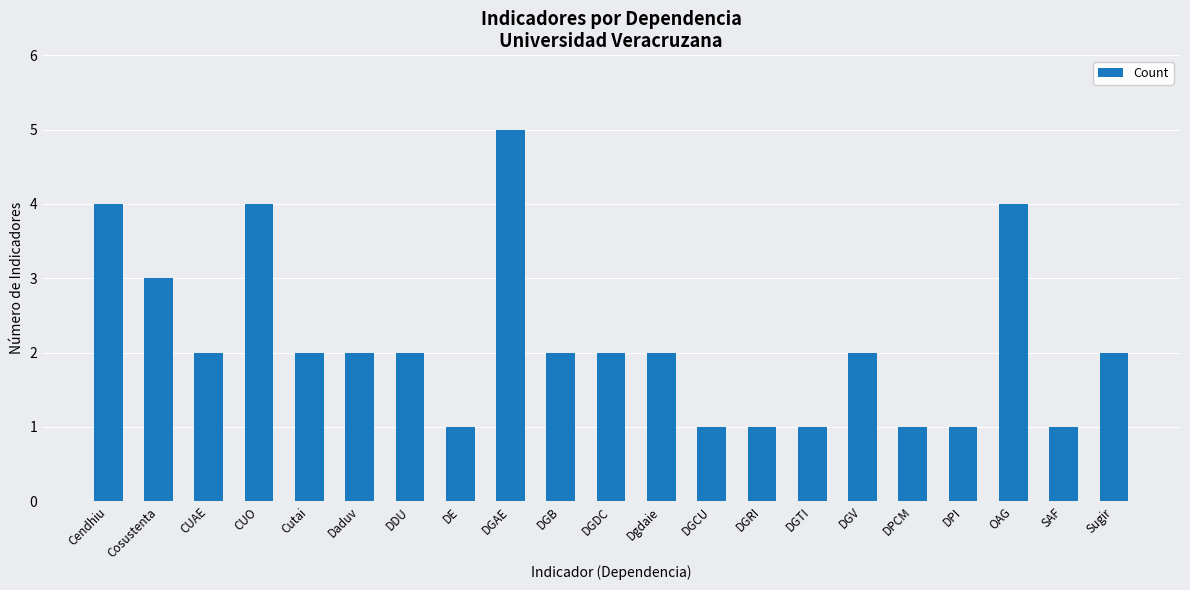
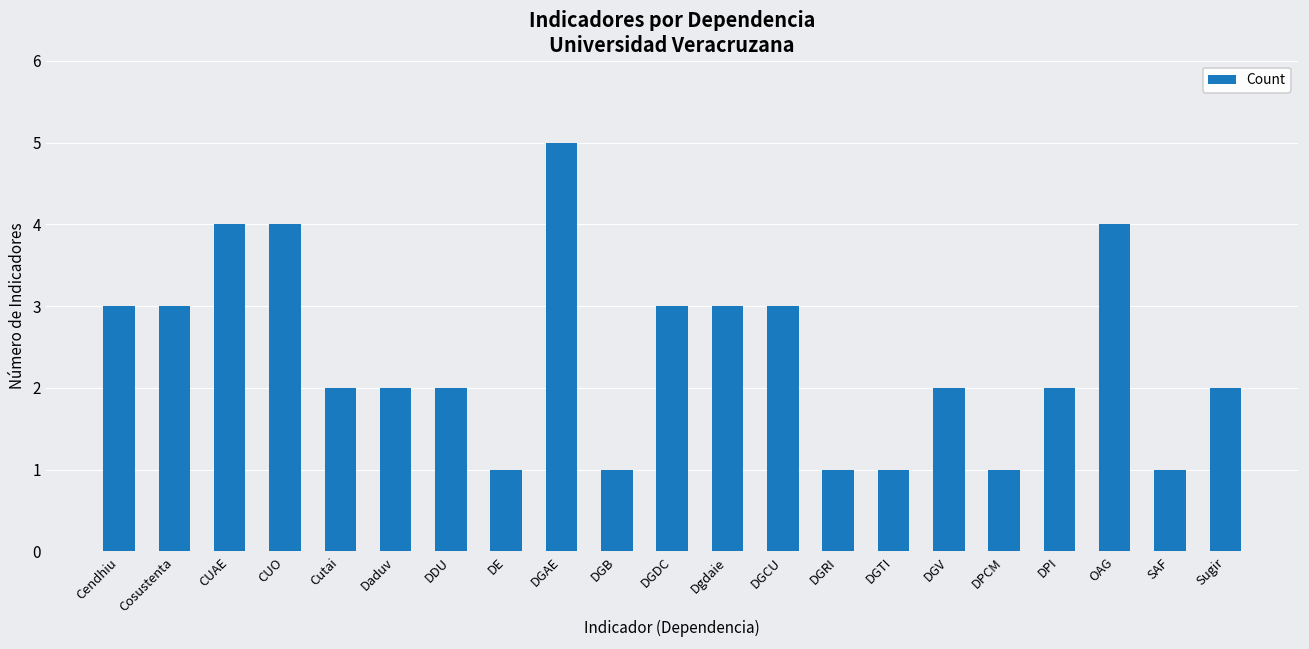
  {
-   "Cendhiu": 4,
+   "Cendhiu": 3,
    "Cosustenta": 3,
-   "CUAE": 2,
+   "CUAE": 4,
    "CUO": 4,
    "Cutai": 2,
    "Daduv": 2,
    "DDU": 2,
    "DE": 1,
    "DGAE": 5,
-   "DGB": 2,
-   "DGDC": 2,
-   "Dgdaie": 2,
-   "DGCU": 1,
+   "DGB": 1,
+   "DGDC": 3,
+   "Dgdaie": 3,
+   "DGCU": 3,
    "DGRI": 1,
    "DGTI": 1,
    "DGV": 2,
    "DPCM": 1,
-   "DPI": 1,
+   "DPI": 2,
    "OAG": 4,
    "SAF": 1,
    "Sugir": 2
  }
